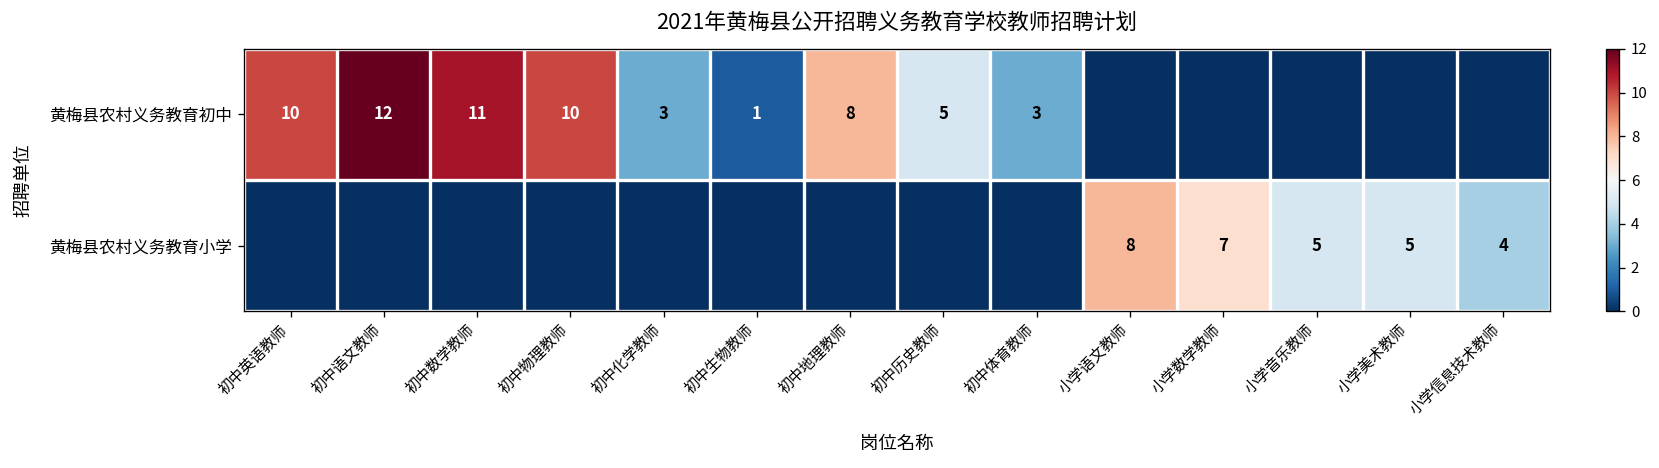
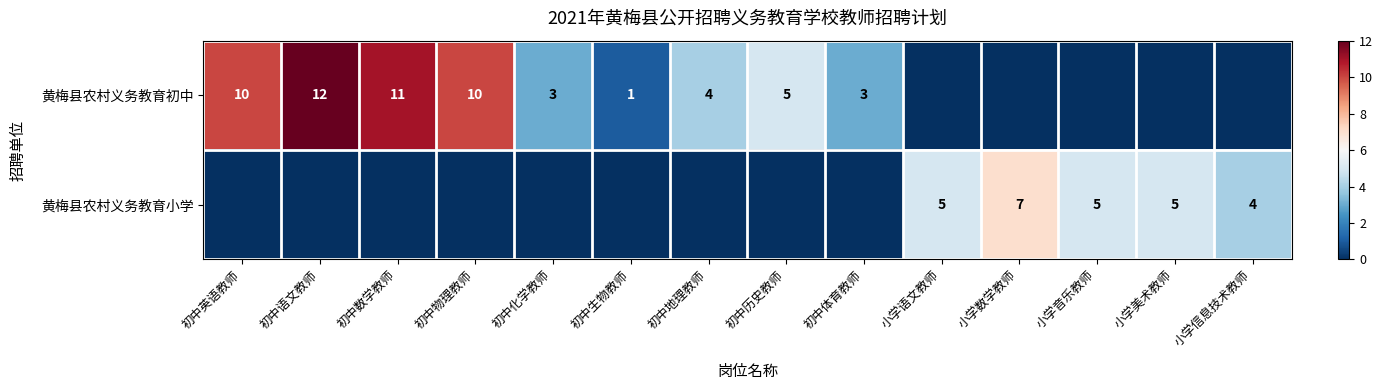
  {
    "黄梅县农村义务教育初中": {
      "初中英语教师": 10,
      "初中语文教师": 12,
      "初中数学教师": 11,
      "初中物理教师": 10,
      "初中化学教师": 3,
      "初中生物教师": 1,
-     "初中地理教师": 8,
+     "初中地理教师": 4,
      "初中历史教师": 5,
      "初中体育教师": 3
    },
    "黄梅县农村义务教育小学": {
-     "小学语文教师": 8,
+     "小学语文教师": 5,
      "小学数学教师": 7,
      "小学音乐教师": 5,
      "小学美术教师": 5,
      "小学信息技术教师": 4
    }
  }
